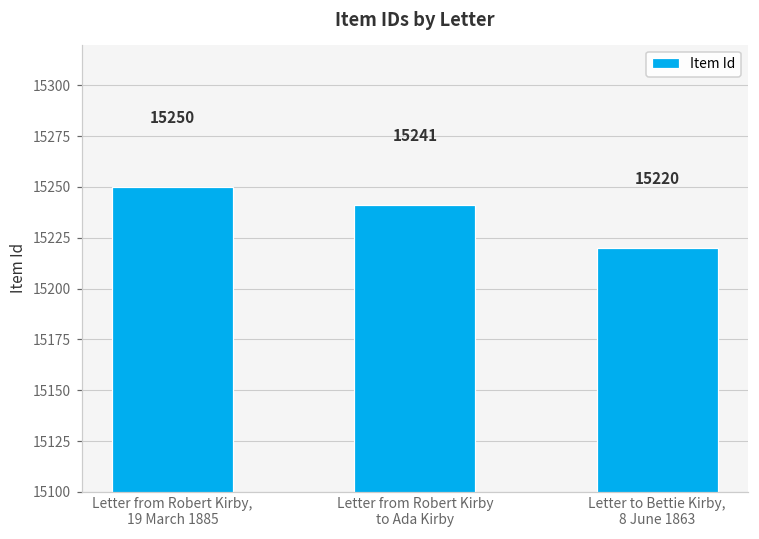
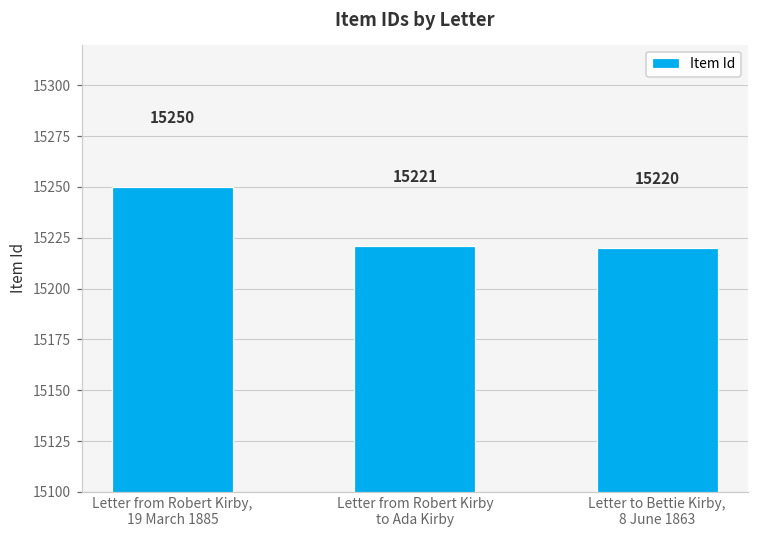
  {
-   "Letter from Robert Kirby to Ada Kirby": 15241
+   "Letter from Robert Kirby to Ada Kirby": 15221
  }
